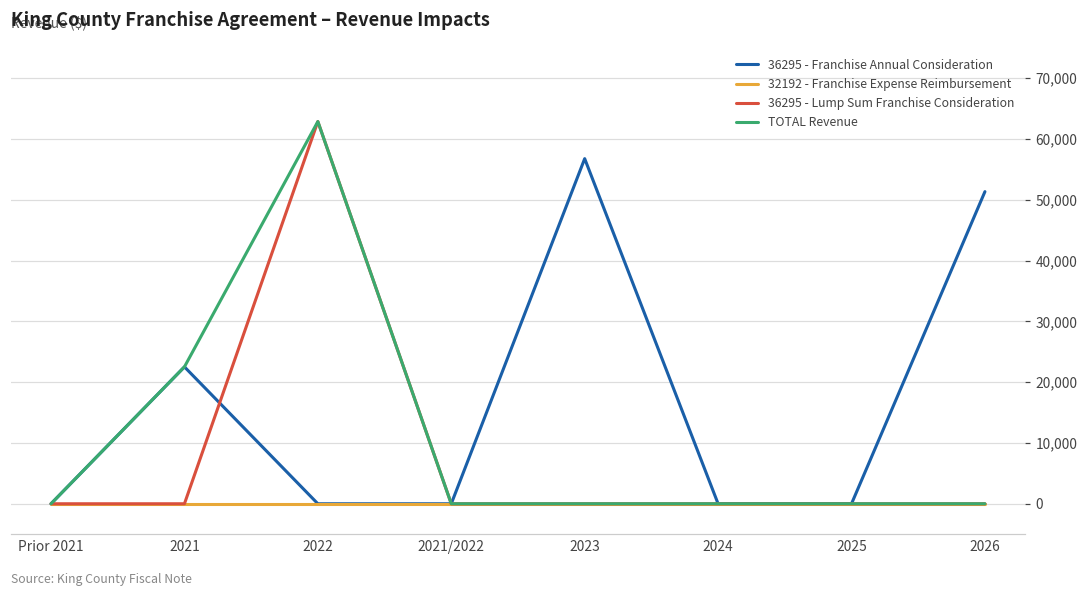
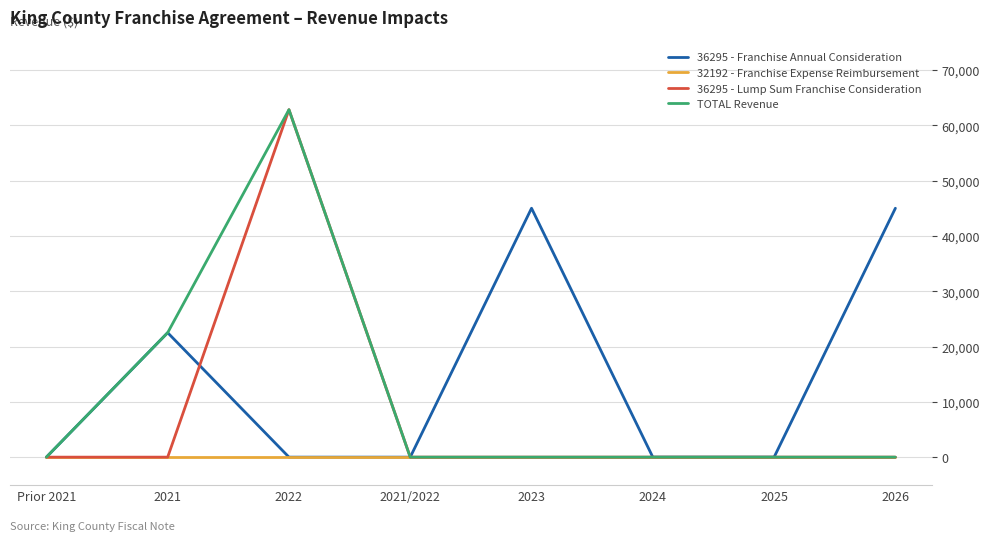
  {
    "36295 - Franchise Annual Consideration": {
-     "2023": "57,000",
-     "2026": "51,000"
+     "2023": "45,000",
+     "2026": "45,000"
    }
  }
